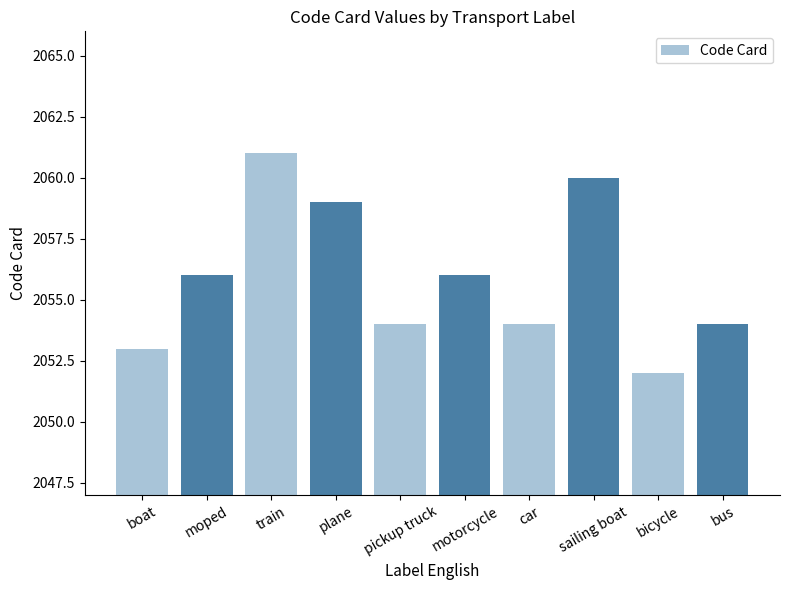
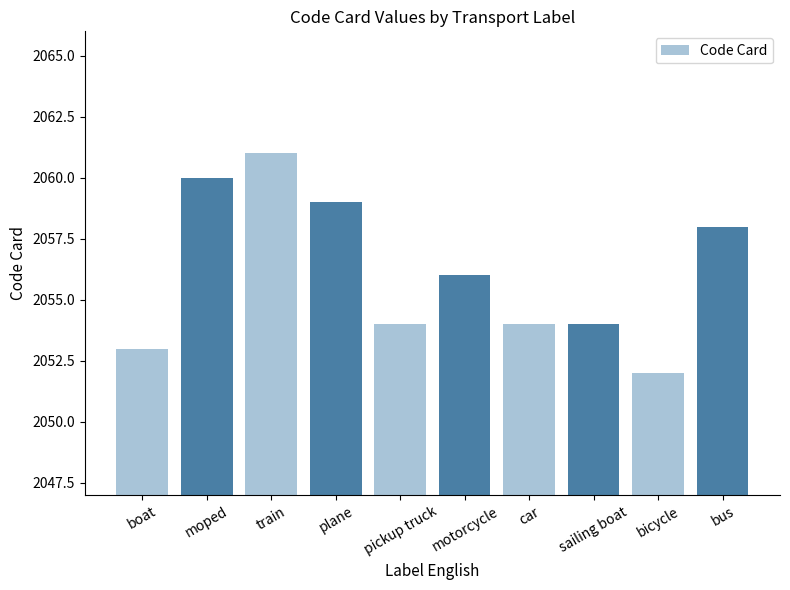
  {
    "boat": 2053,
-   "moped": 2056,
+   "moped": 2060,
    "train": 2061,
    "plane": 2059,
    "pickup truck": 2054,
    "motorcycle": 2056,
    "car": 2054,
-   "sailing boat": 2060,
+   "sailing boat": 2054,
    "bicycle": 2052,
-   "bus": 2054
+   "bus": 2058
  }
